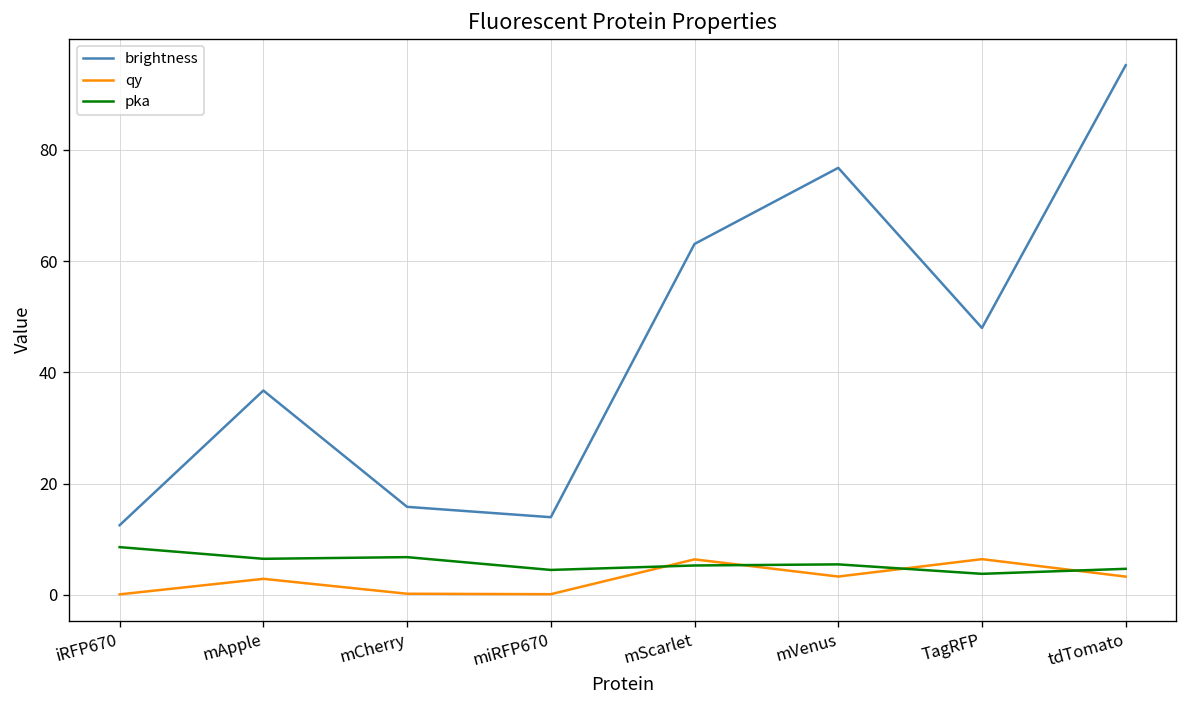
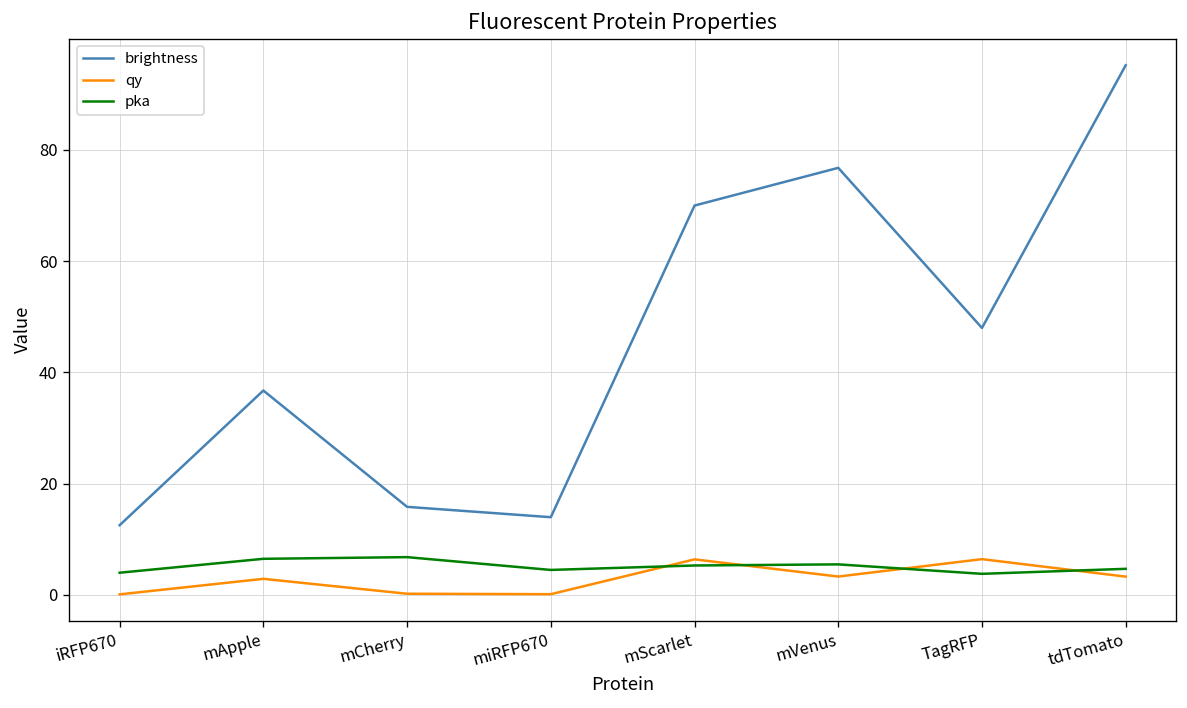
  {
    "brightness": {
      "iRFP670": 13,
      "mApple": 37,
      "mCherry": 16,
      "miRFP670": 14,
-     "mScarlet": 63,
+     "mScarlet": 70,
      "mVenus": 77,
      "TagRFP": 48,
      "tdTomato": 95
    },
    "qy": {
      "iRFP670": 0,
      "mApple": 3,
      "mCherry": 0,
      "miRFP670": 0,
      "mScarlet": 6,
      "mVenus": 3,
      "TagRFP": 6,
      "tdTomato": 3
    },
    "pka": {
-     "iRFP670": 9,
+     "iRFP670": 4,
      "mApple": 7,
      "mCherry": 7,
      "miRFP670": 5,
      "mScarlet": 5,
      "mVenus": 6,
      "TagRFP": 4,
      "tdTomato": 5
    }
  }
